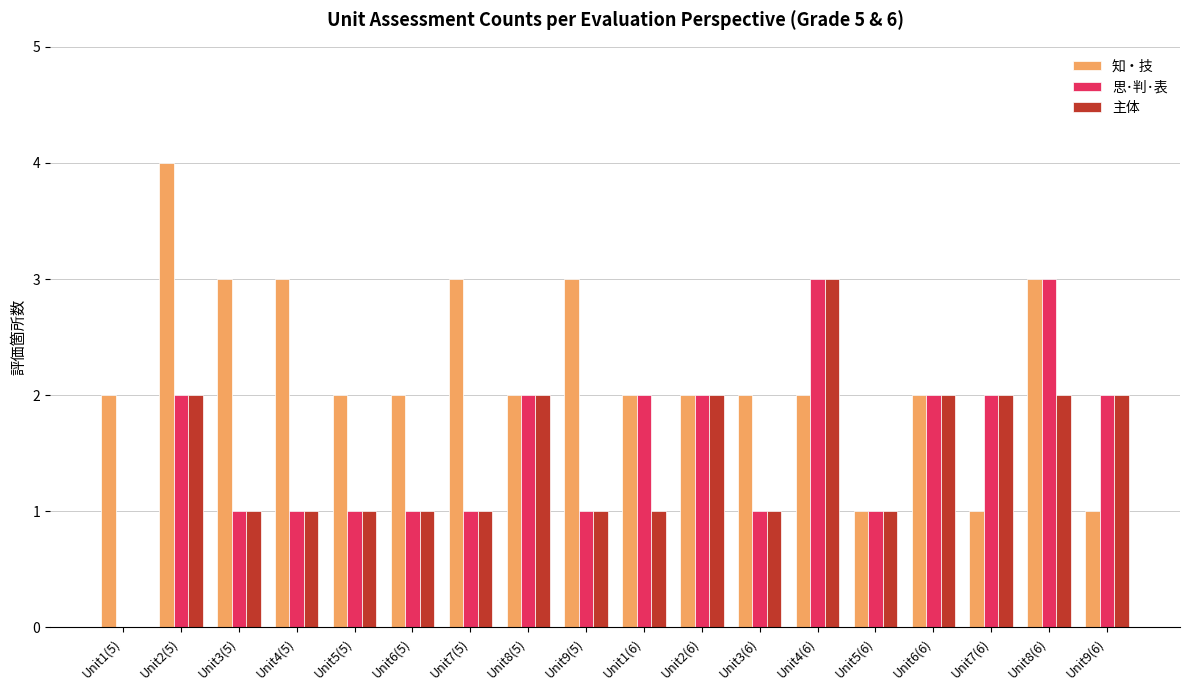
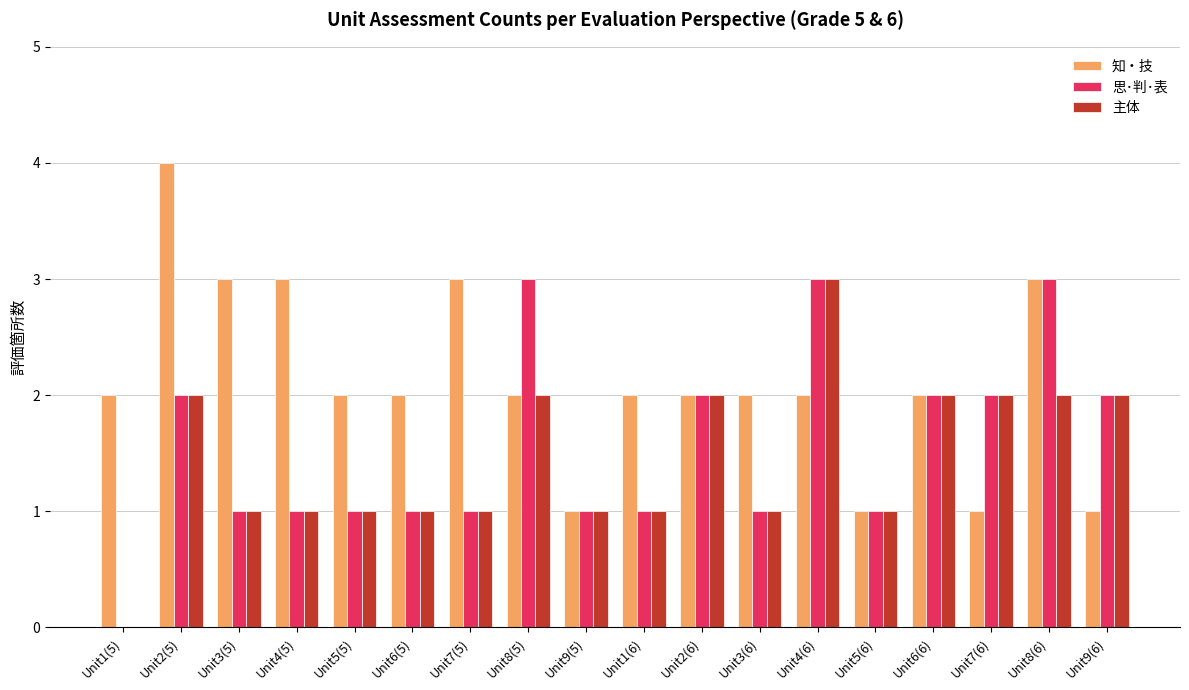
  {
    "知・技": {
      "Unit1(5)": 2,
      "Unit2(5)": 4,
      "Unit3(5)": 3,
      "Unit4(5)": 3,
      "Unit5(5)": 2,
      "Unit6(5)": 2,
      "Unit7(5)": 3,
      "Unit8(5)": 2,
-     "Unit9(5)": 3,
+     "Unit9(5)": 1,
      "Unit1(6)": 2,
      "Unit2(6)": 2,
      "Unit3(6)": 2,
      "Unit4(6)": 2,
      "Unit5(6)": 1,
      "Unit6(6)": 2,
      "Unit7(6)": 1,
      "Unit8(6)": 3,
      "Unit9(6)": 1
    },
    "思･判･表": {
      "Unit1(5)": 0,
      "Unit2(5)": 2,
      "Unit3(5)": 1,
      "Unit4(5)": 1,
      "Unit5(5)": 1,
      "Unit6(5)": 1,
      "Unit7(5)": 1,
-     "Unit8(5)": 2,
+     "Unit8(5)": 3,
      "Unit9(5)": 1,
-     "Unit1(6)": 2,
+     "Unit1(6)": 1,
      "Unit2(6)": 2,
      "Unit3(6)": 1,
      "Unit4(6)": 3,
      "Unit5(6)": 1,
      "Unit6(6)": 2,
      "Unit7(6)": 2,
      "Unit8(6)": 3,
      "Unit9(6)": 2
    },
    "主体": {
      "Unit1(5)": 0,
      "Unit2(5)": 2,
      "Unit3(5)": 1,
      "Unit4(5)": 1,
      "Unit5(5)": 1,
      "Unit6(5)": 1,
      "Unit7(5)": 1,
      "Unit8(5)": 2,
      "Unit9(5)": 1,
      "Unit1(6)": 1,
      "Unit2(6)": 2,
      "Unit3(6)": 1,
      "Unit4(6)": 3,
      "Unit5(6)": 1,
      "Unit6(6)": 2,
      "Unit7(6)": 2,
      "Unit8(6)": 2,
      "Unit9(6)": 2
    }
  }
